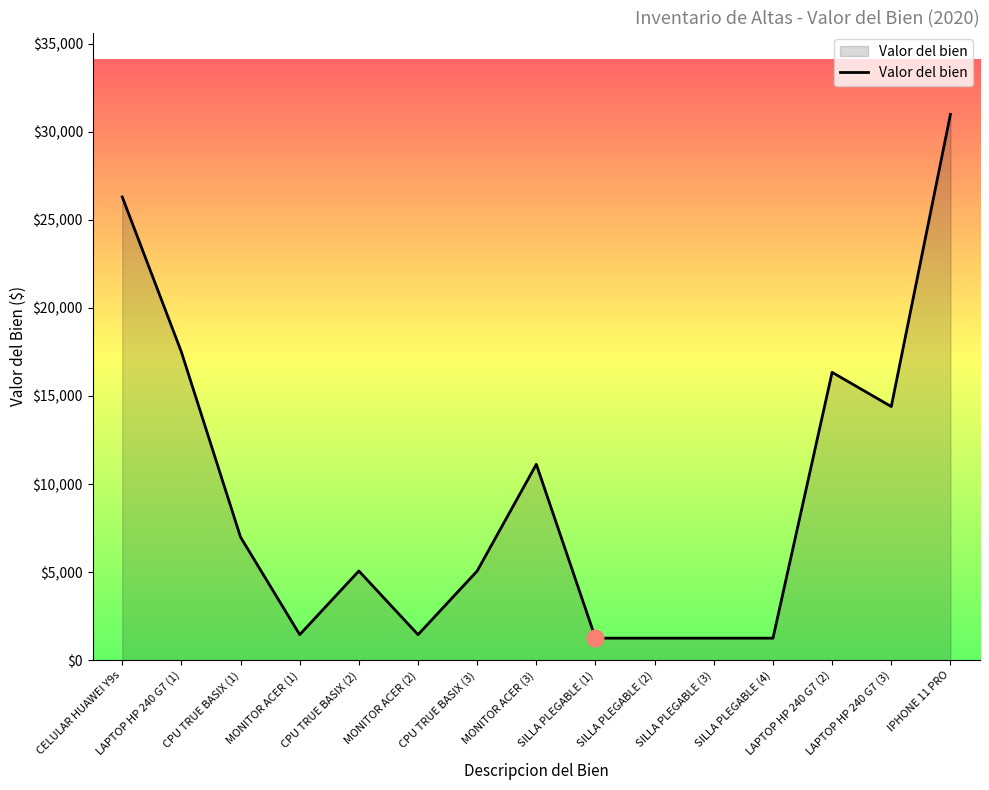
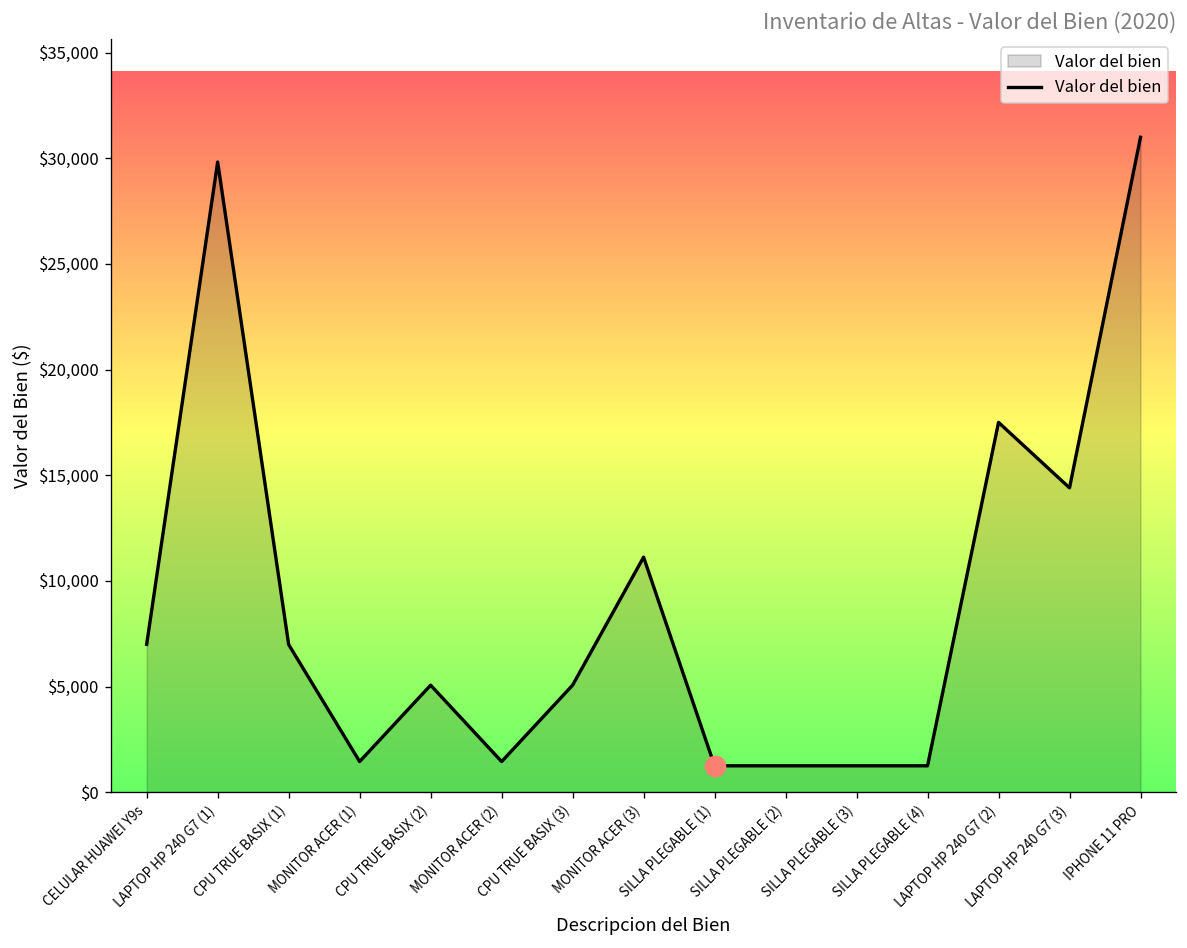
  {
    "Valor del bien": {
-     "CELULAR HUAWEI Y9s": "$26,300",
-     "LAPTOP HP 240 G7 (1)": "$17,500",
+     "CELULAR HUAWEI Y9s": "$7,000",
+     "LAPTOP HP 240 G7 (1)": "$29,800",
      "CPU TRUE BASIX (1)": "$7,000",
      "MONITOR ACER (1)": "$1,500",
      "CPU TRUE BASIX (2)": "$5,100",
      "MONITOR ACER (2)": "$1,500",
      "CPU TRUE BASIX (3)": "$5,100",
      "MONITOR ACER (3)": "$11,100",
      "SILLA PLEGABLE (2)": "$1,300",
      "SILLA PLEGABLE (3)": "$1,300",
      "SILLA PLEGABLE (4)": "$1,300",
-     "LAPTOP HP 240 G7 (2)": "$16,300",
+     "LAPTOP HP 240 G7 (2)": "$17,500",
      "LAPTOP HP 240 G7 (3)": "$14,400",
      "IPHONE 11 PRO": "$31,000"
    }
  }
